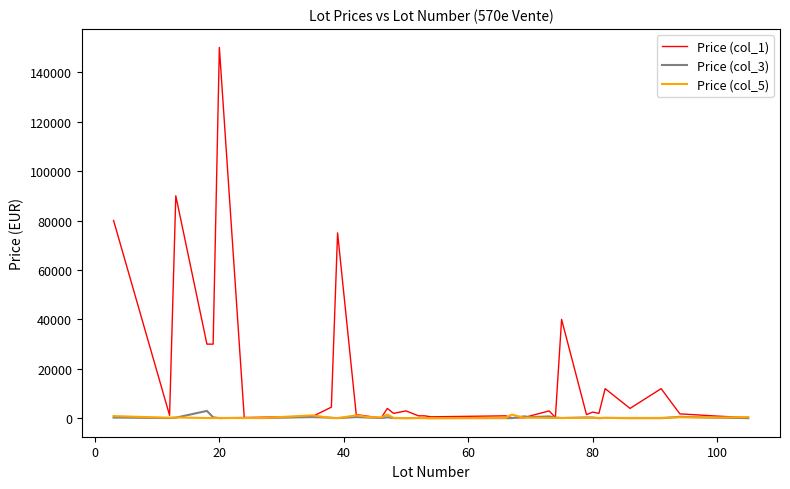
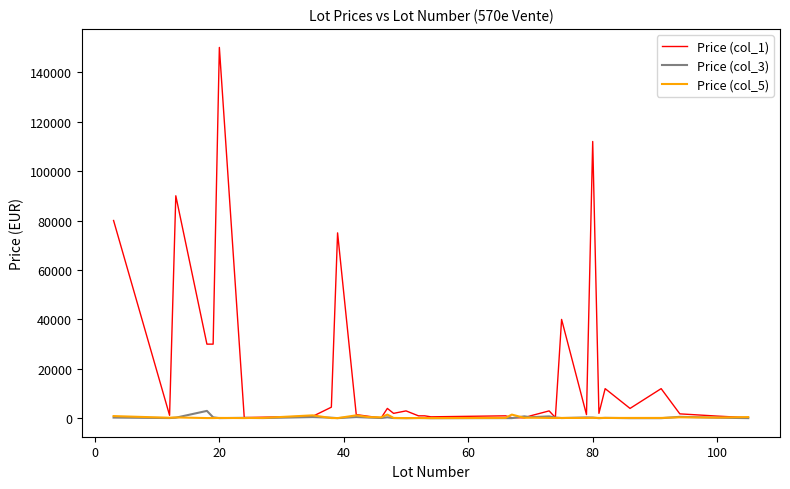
  {
    "Price (col_1)": {
      "20": 150000,
-     "80": 3000
+     "80": 112000
    }
  }
